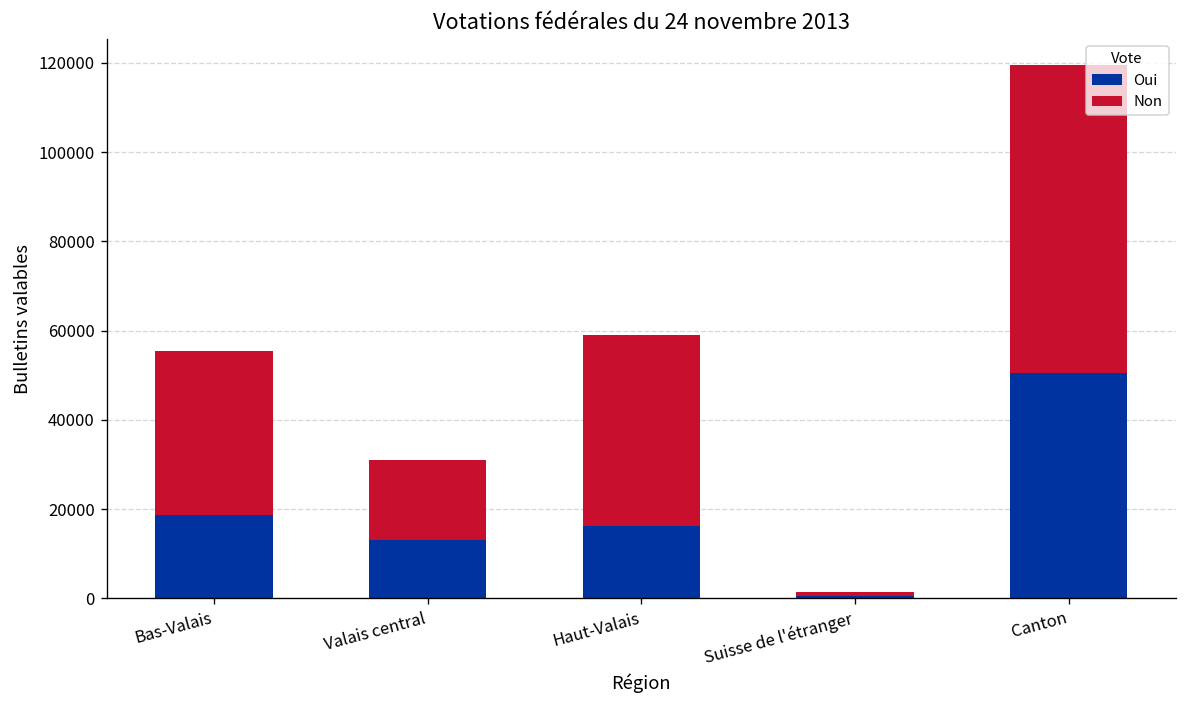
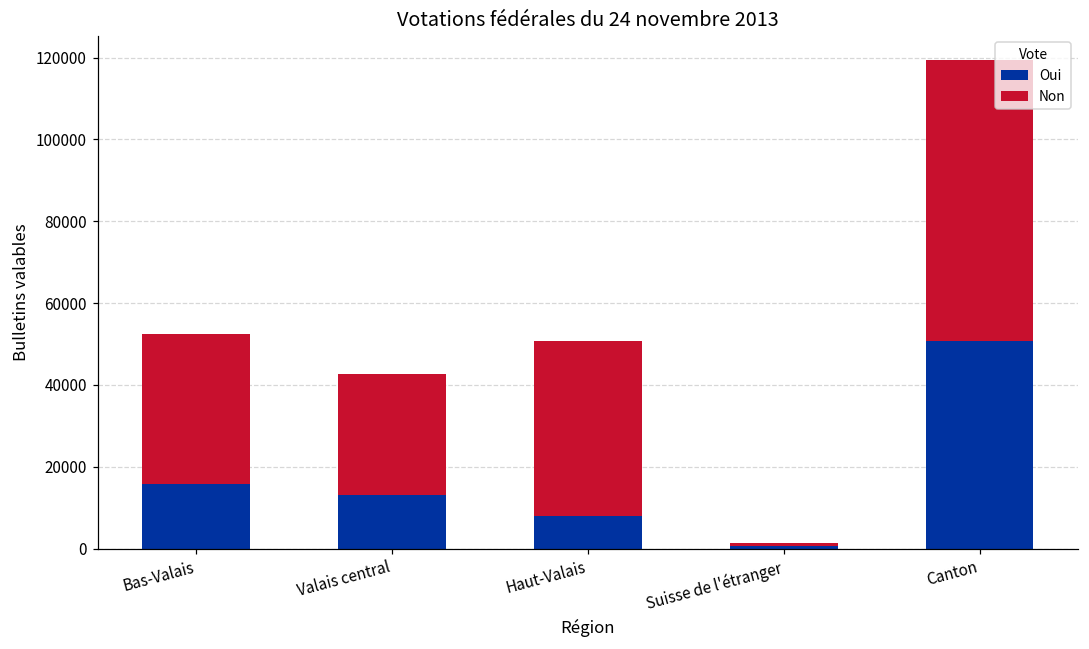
  {
    "Oui": {
-     "Bas-Valais": 19000,
+     "Bas-Valais": 16000,
      "Valais central": 13000,
-     "Haut-Valais": 16000,
+     "Haut-Valais": 8000,
      "Canton": 51000
    },
    "Non": {
      "Bas-Valais": 37000,
-     "Valais central": 18000,
+     "Valais central": 30000,
      "Haut-Valais": 43000,
      "Suisse de l'étranger": 1000,
      "Canton": 69000
    }
  }
